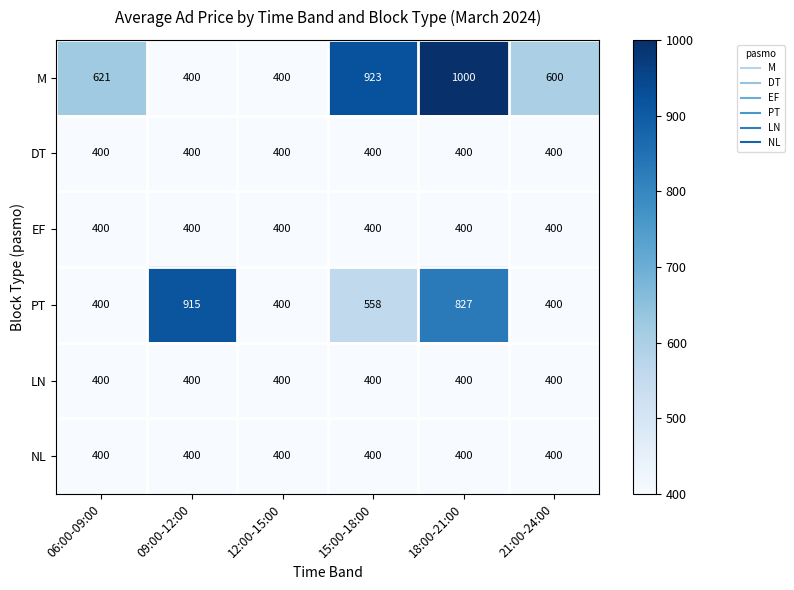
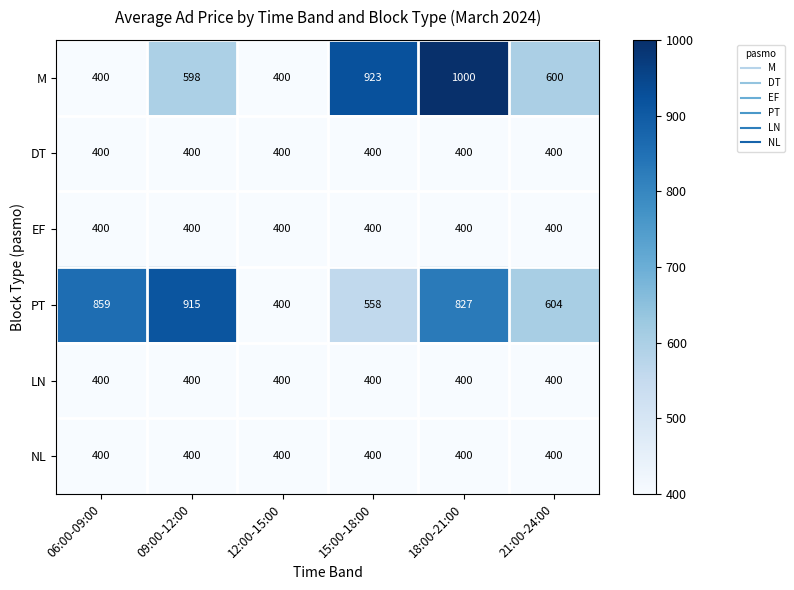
  {
    "M": {
-     "06:00-09:00": 621,
-     "09:00-12:00": 400,
+     "06:00-09:00": 400,
+     "09:00-12:00": 598,
      "12:00-15:00": 400,
      "15:00-18:00": 923,
      "18:00-21:00": 1000,
      "21:00-24:00": 600
    },
    "DT": {
      "06:00-09:00": 400,
      "09:00-12:00": 400,
      "12:00-15:00": 400,
      "15:00-18:00": 400,
      "18:00-21:00": 400,
      "21:00-24:00": 400
    },
    "EF": {
      "06:00-09:00": 400,
      "09:00-12:00": 400,
      "12:00-15:00": 400,
      "15:00-18:00": 400,
      "18:00-21:00": 400,
      "21:00-24:00": 400
    },
    "PT": {
-     "06:00-09:00": 400,
+     "06:00-09:00": 859,
      "09:00-12:00": 915,
      "12:00-15:00": 400,
      "15:00-18:00": 558,
      "18:00-21:00": 827,
-     "21:00-24:00": 400
+     "21:00-24:00": 604
    },
    "LN": {
      "06:00-09:00": 400,
      "09:00-12:00": 400,
      "12:00-15:00": 400,
      "15:00-18:00": 400,
      "18:00-21:00": 400,
      "21:00-24:00": 400
    },
    "NL": {
      "06:00-09:00": 400,
      "09:00-12:00": 400,
      "12:00-15:00": 400,
      "15:00-18:00": 400,
      "18:00-21:00": 400,
      "21:00-24:00": 400
    }
  }
